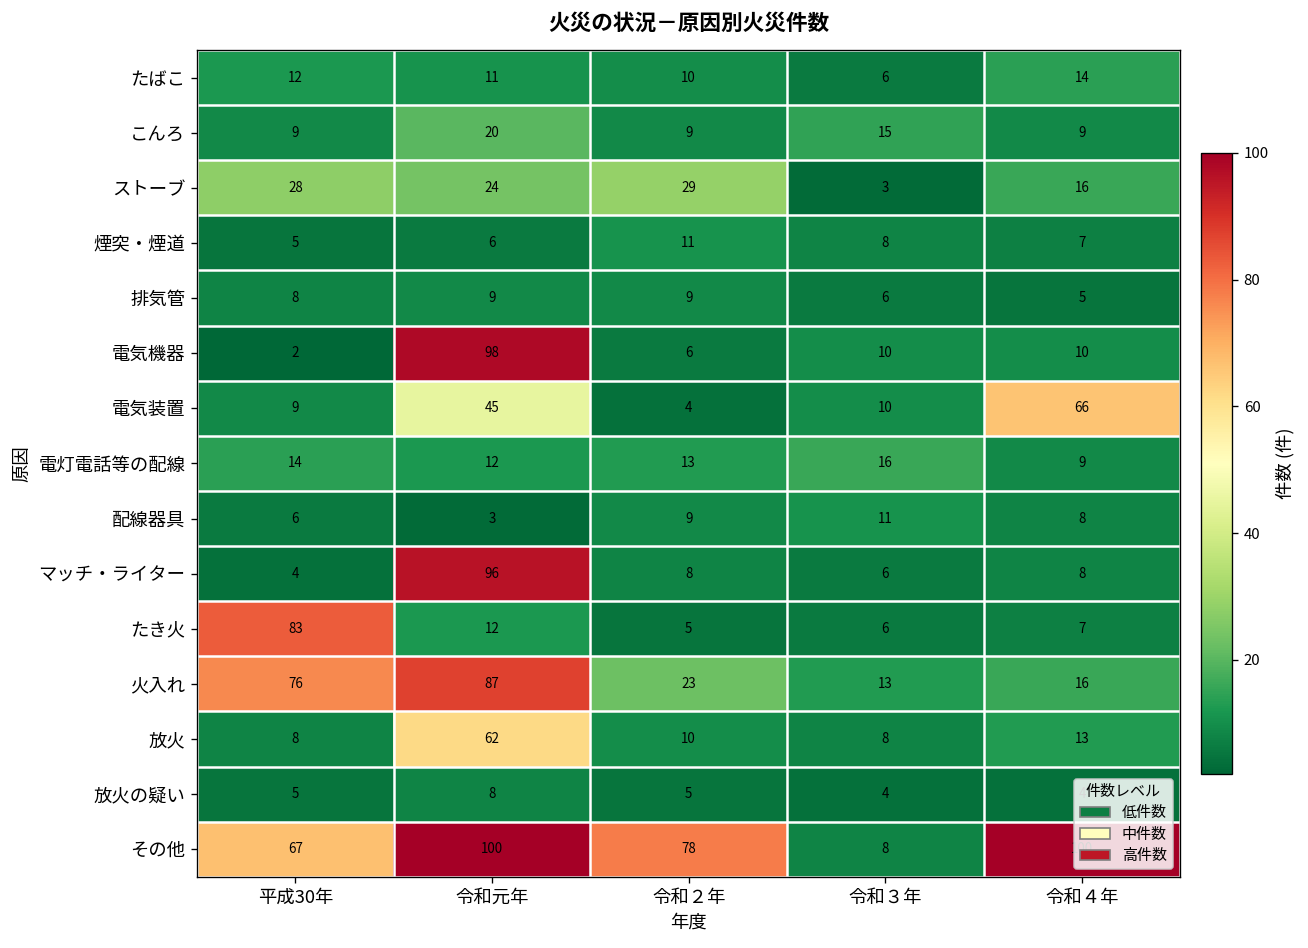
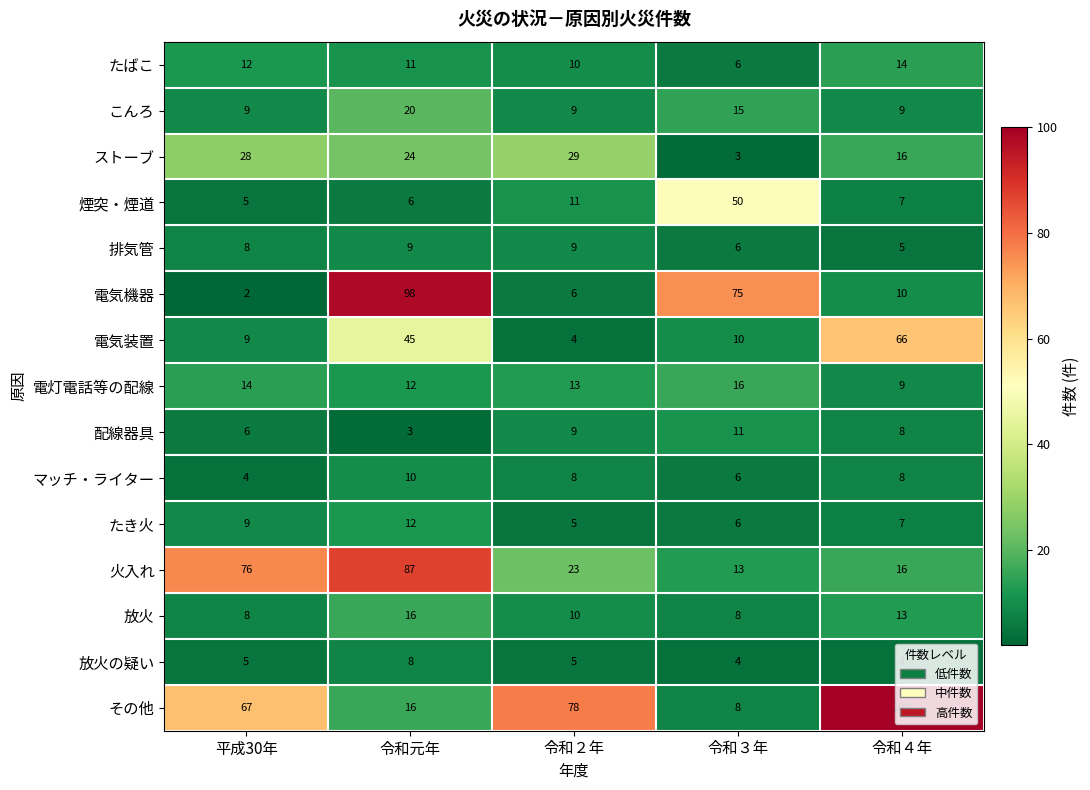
  {
    "たばこ": {
      "平成30年": 12,
      "令和元年": 11,
      "令和２年": 10,
      "令和３年": 6,
      "令和４年": 14
    },
    "こんろ": {
      "平成30年": 9,
      "令和元年": 20,
      "令和２年": 9,
      "令和３年": 15,
      "令和４年": 9
    },
    "ストーブ": {
      "平成30年": 28,
      "令和元年": 24,
      "令和２年": 29,
      "令和３年": 3,
      "令和４年": 16
    },
    "煙突・煙道": {
      "平成30年": 5,
      "令和元年": 6,
      "令和２年": 11,
-     "令和３年": 8,
+     "令和３年": 50,
      "令和４年": 7
    },
    "排気管": {
      "平成30年": 8,
      "令和元年": 9,
      "令和２年": 9,
      "令和３年": 6,
      "令和４年": 5
    },
    "電気機器": {
      "平成30年": 2,
      "令和元年": 98,
      "令和２年": 6,
-     "令和３年": 10,
+     "令和３年": 75,
      "令和４年": 10
    },
    "電気装置": {
      "平成30年": 9,
      "令和元年": 45,
      "令和２年": 4,
      "令和３年": 10,
      "令和４年": 66
    },
    "電灯電話等の配線": {
      "平成30年": 14,
      "令和元年": 12,
      "令和２年": 13,
      "令和３年": 16,
      "令和４年": 9
    },
    "配線器具": {
      "平成30年": 6,
      "令和元年": 3,
      "令和２年": 9,
      "令和３年": 11,
      "令和４年": 8
    },
    "マッチ・ライター": {
      "平成30年": 4,
-     "令和元年": 96,
+     "令和元年": 10,
      "令和２年": 8,
      "令和３年": 6,
      "令和４年": 8
    },
    "たき火": {
-     "平成30年": 83,
+     "平成30年": 9,
      "令和元年": 12,
      "令和２年": 5,
      "令和３年": 6,
      "令和４年": 7
    },
    "火入れ": {
      "平成30年": 76,
      "令和元年": 87,
      "令和２年": 23,
      "令和３年": 13,
      "令和４年": 16
    },
    "放火": {
      "平成30年": 8,
-     "令和元年": 62,
+     "令和元年": 16,
      "令和２年": 10,
      "令和３年": 8,
      "令和４年": 13
    },
    "放火の疑い": {
      "平成30年": 5,
      "令和元年": 8,
      "令和２年": 5,
      "令和３年": 4
    },
    "その他": {
      "平成30年": 67,
-     "令和元年": 100,
+     "令和元年": 16,
      "令和２年": 78,
      "令和３年": 8
    }
  }
